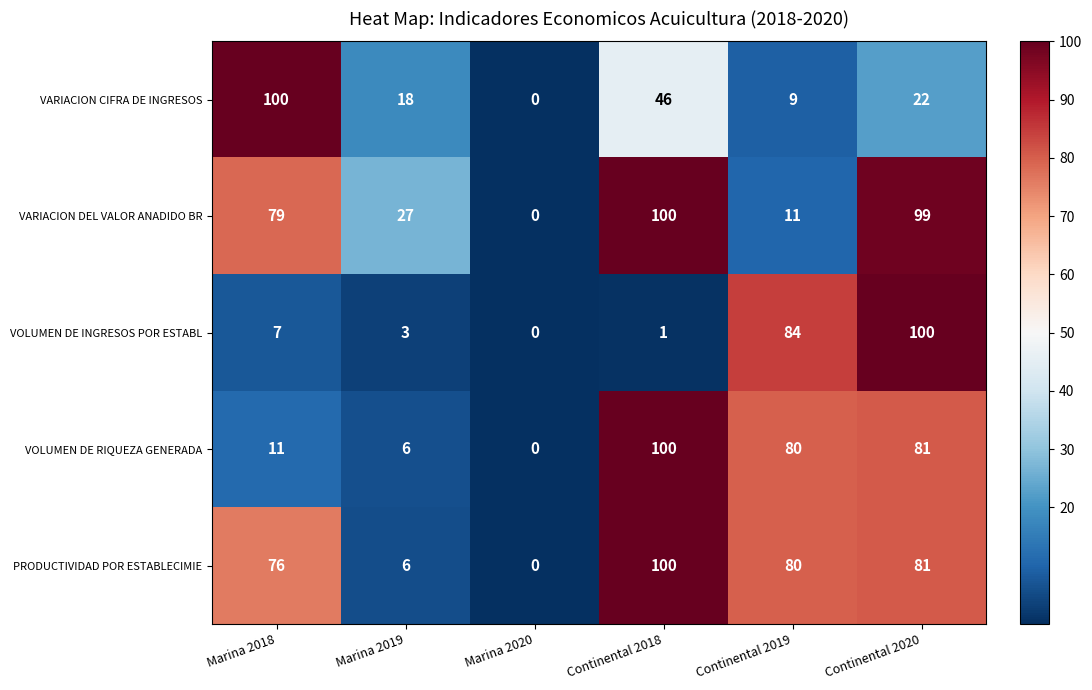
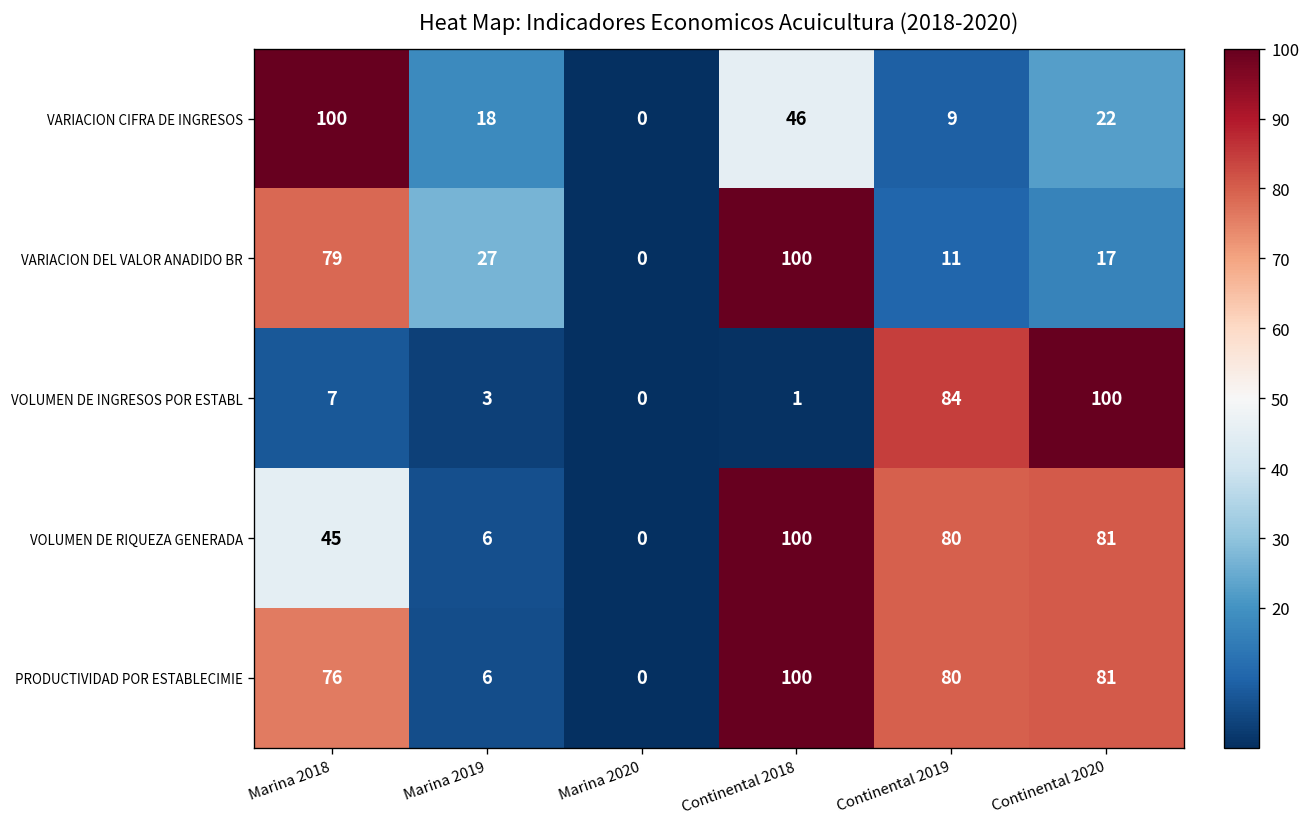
  {
    "VARIACION CIFRA DE INGRESOS": {
      "Marina 2018": 100,
      "Marina 2019": 18,
      "Marina 2020": 0,
      "Continental 2018": 46,
      "Continental 2019": 9,
      "Continental 2020": 22
    },
    "VARIACION DEL VALOR ANADIDO BR": {
      "Marina 2018": 79,
      "Marina 2019": 27,
      "Marina 2020": 0,
      "Continental 2018": 100,
      "Continental 2019": 11,
-     "Continental 2020": 99
+     "Continental 2020": 17
    },
    "VOLUMEN DE INGRESOS POR ESTABL": {
      "Marina 2018": 7,
      "Marina 2019": 3,
      "Marina 2020": 0,
      "Continental 2018": 1,
      "Continental 2019": 84,
      "Continental 2020": 100
    },
    "VOLUMEN DE RIQUEZA GENERADA": {
-     "Marina 2018": 11,
+     "Marina 2018": 45,
      "Marina 2019": 6,
      "Marina 2020": 0,
      "Continental 2018": 100,
      "Continental 2019": 80,
      "Continental 2020": 81
    },
    "PRODUCTIVIDAD POR ESTABLECIMIE": {
      "Marina 2018": 76,
      "Marina 2019": 6,
      "Marina 2020": 0,
      "Continental 2018": 100,
      "Continental 2019": 80,
      "Continental 2020": 81
    }
  }
